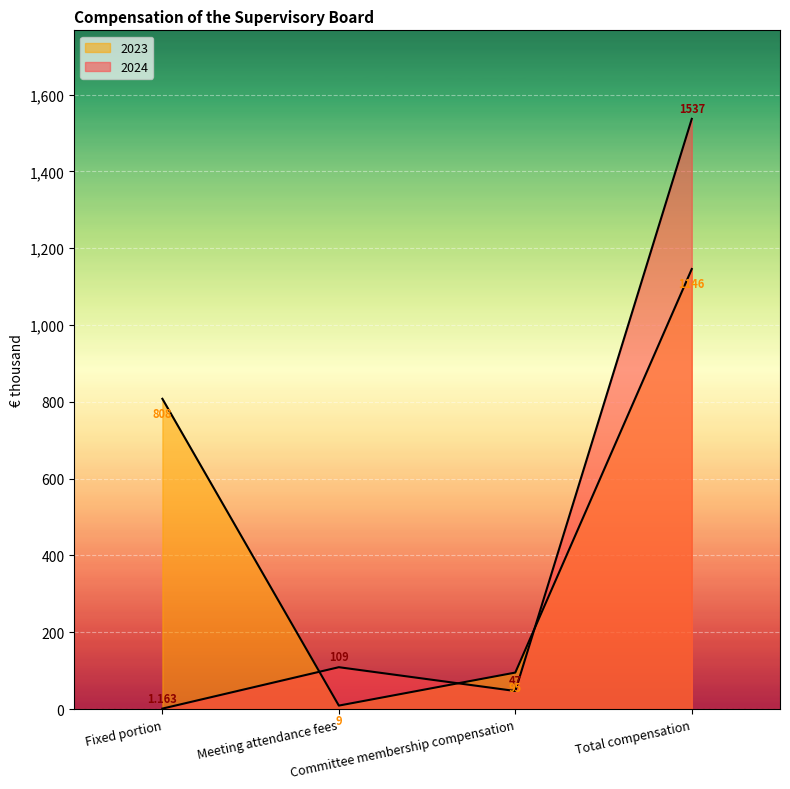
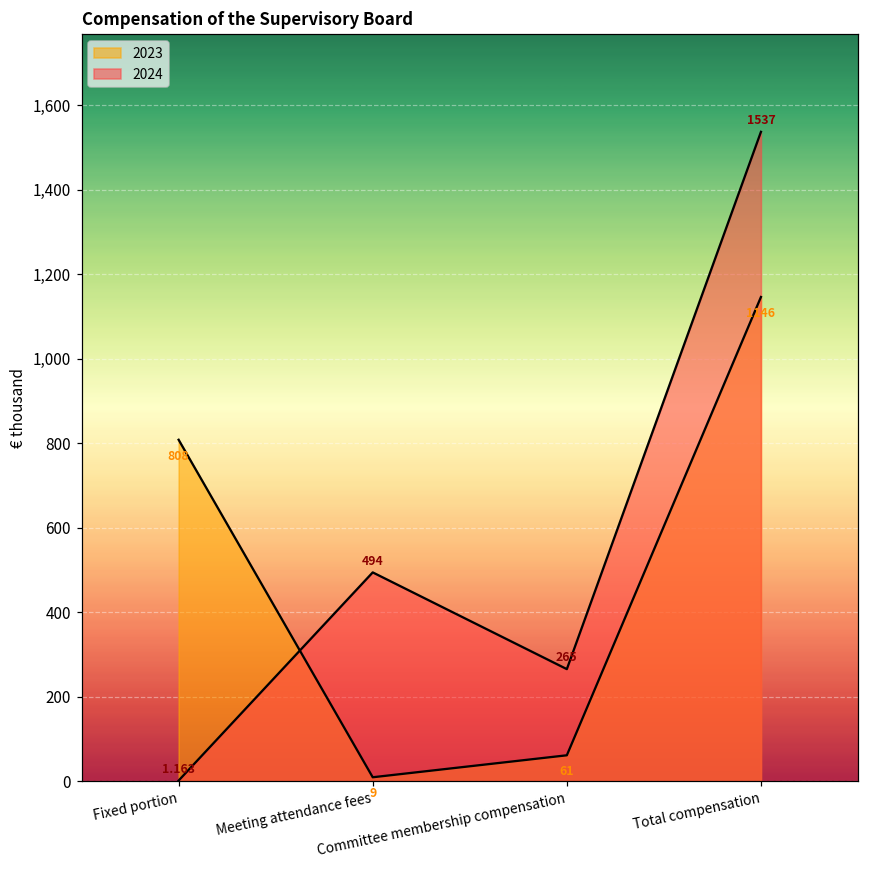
  {
    "2023": {
      "Fixed portion": 808,
      "Meeting attendance fees": 9,
-     "Committee membership compensation": 95,
+     "Committee membership compensation": 61,
      "Total compensation": 1146
    },
    "2024": {
      "Fixed portion": 1.163,
-     "Meeting attendance fees": 109,
-     "Committee membership compensation": 47,
+     "Meeting attendance fees": 494,
+     "Committee membership compensation": 265,
      "Total compensation": 1537
    }
  }
